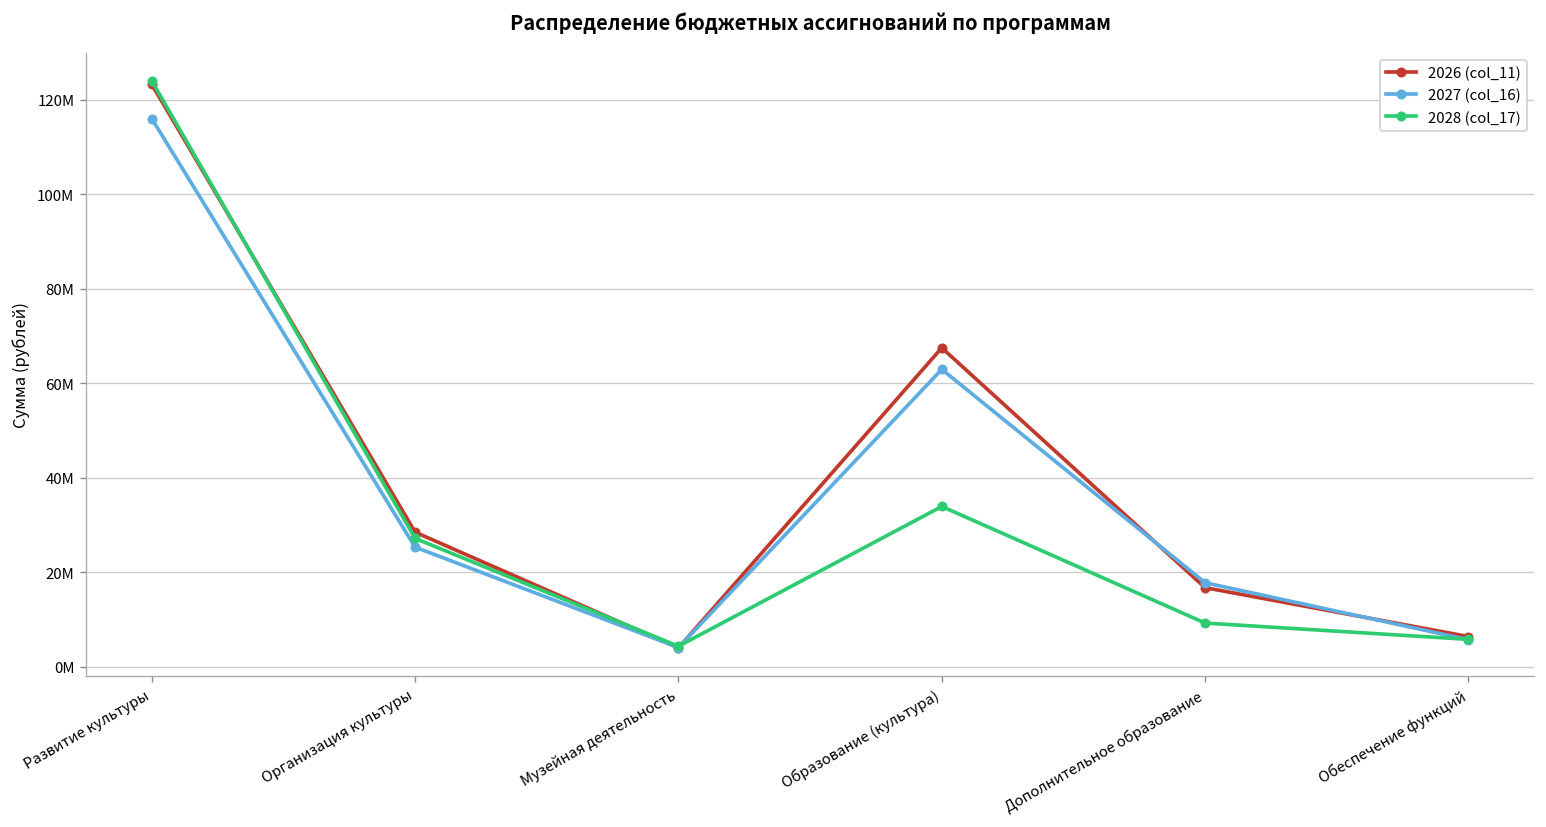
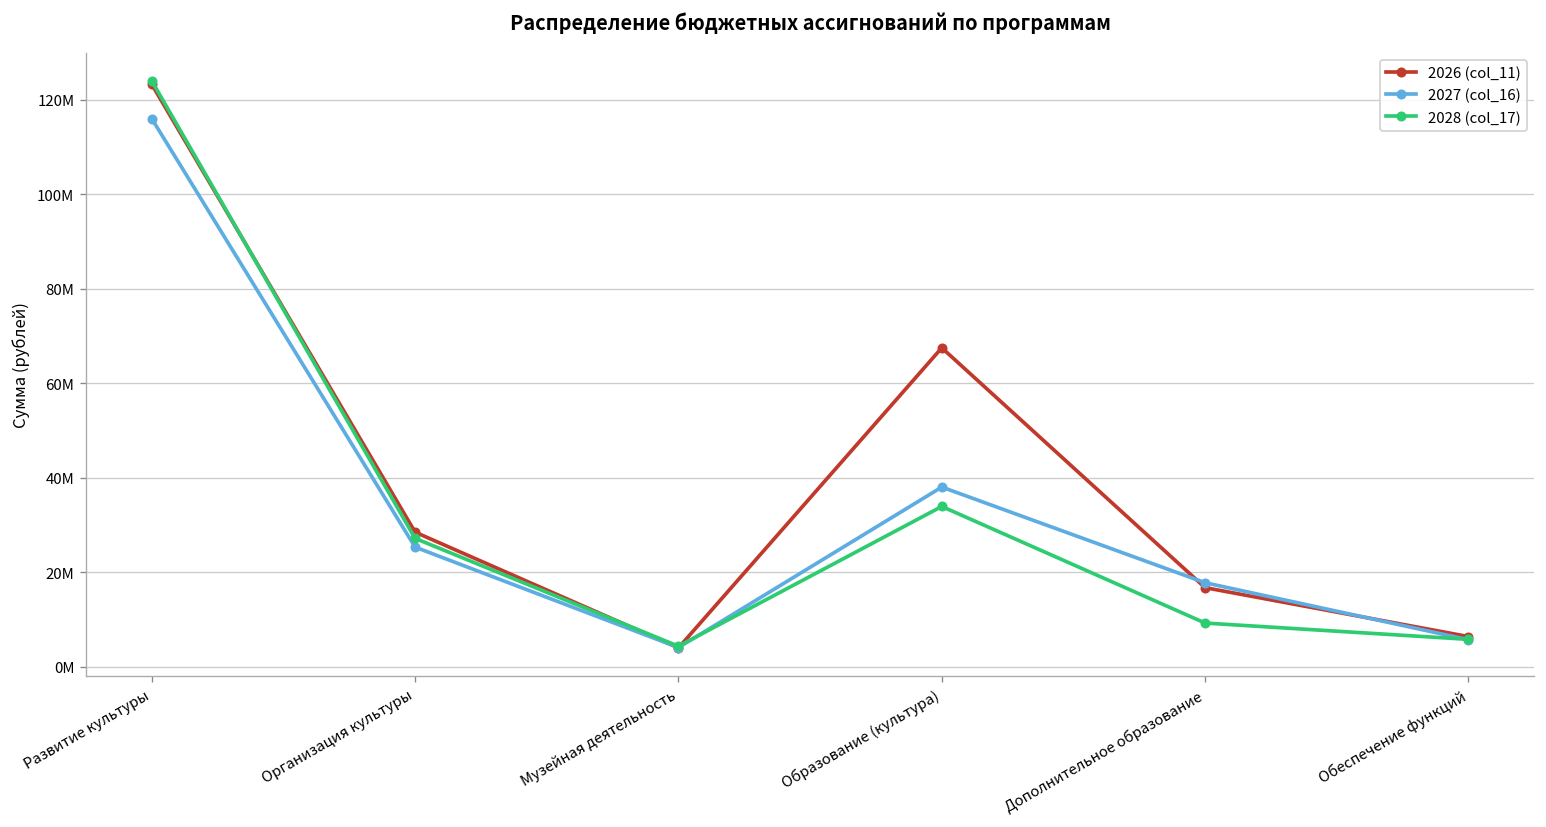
  {
    "2026 (col_11)": {
      "Развитие культуры": 123000000,
      "Организация культуры": 29000000,
      "Образование (культура)": 68000000,
      "Дополнительное образование": 17000000
    },
    "2027 (col_16)": {
      "Развитие культуры": 116000000,
      "Организация культуры": 25000000,
-     "Образование (культура)": 63000000,
+     "Образование (культура)": 38000000,
      "Дополнительное образование": 18000000
    },
    "2028 (col_17)": {
      "Развитие культуры": 124000000,
      "Организация культуры": 27000000,
      "Образование (культура)": 34000000,
      "Дополнительное образование": 9000000
    }
  }
